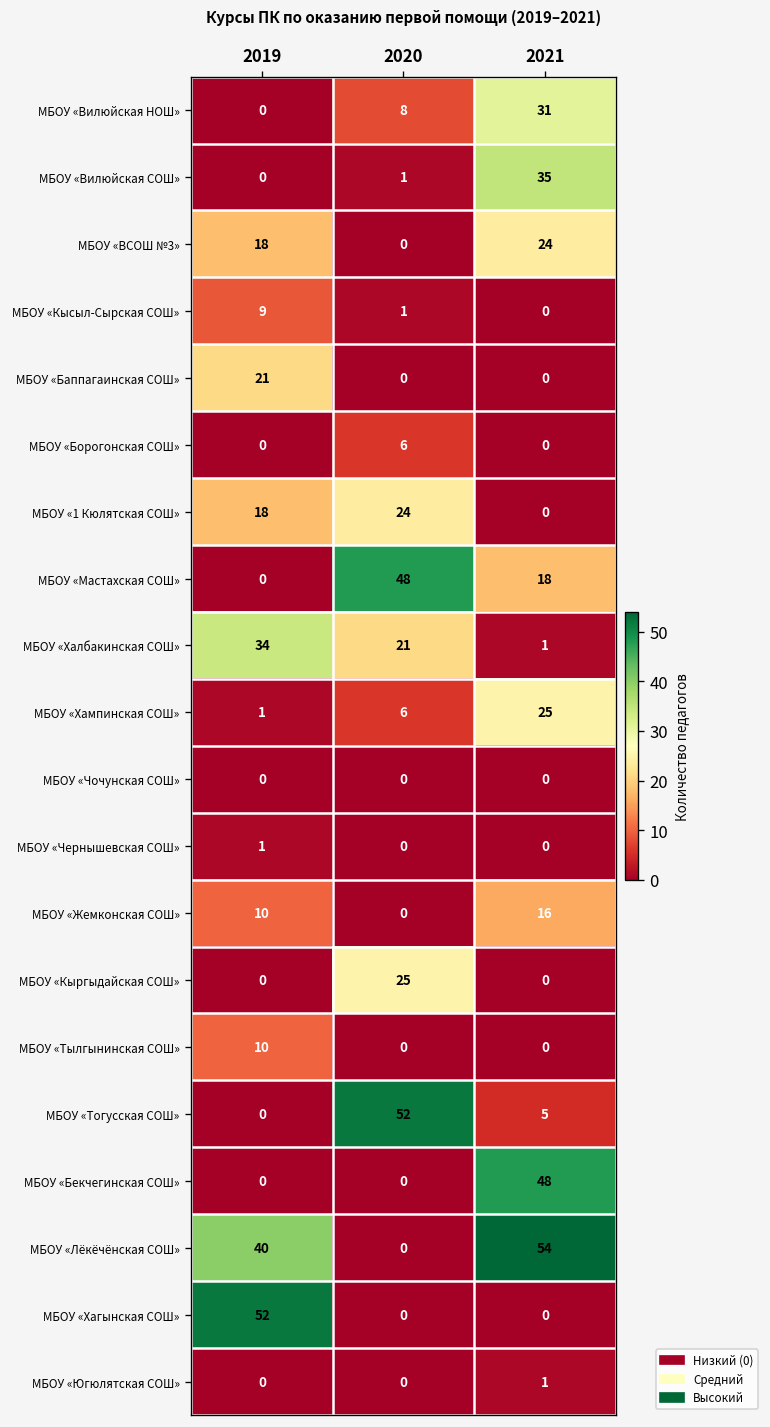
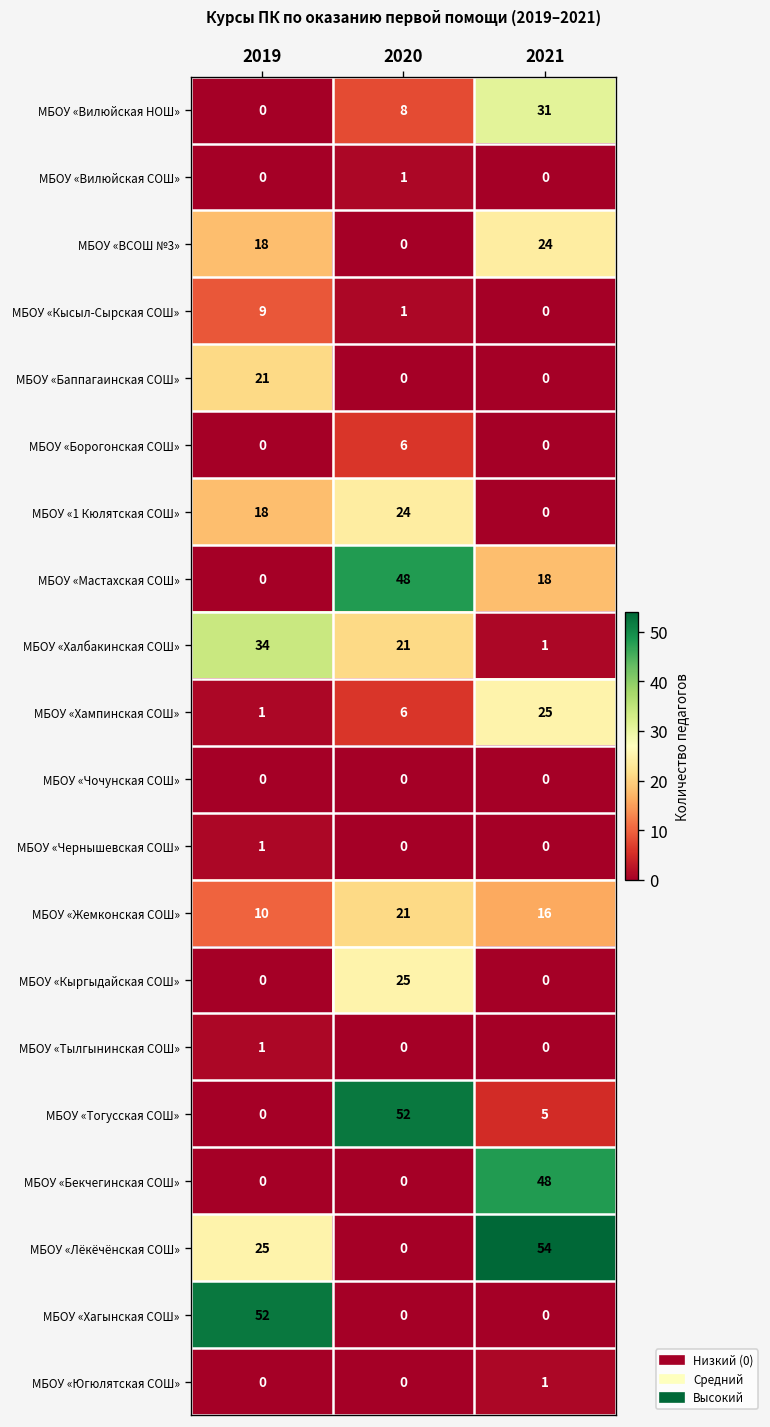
  {
    "МБОУ «Вилюйская НОШ»": {
      "2019": 0,
      "2020": 8,
      "2021": 31
    },
    "МБОУ «Вилюйская СОШ»": {
      "2019": 0,
      "2020": 1,
-     "2021": 35
+     "2021": 0
    },
    "МБОУ «ВСОШ №3»": {
      "2019": 18,
      "2020": 0,
      "2021": 24
    },
    "МБОУ «Кысыл-Сырская СОШ»": {
      "2019": 9,
      "2020": 1,
      "2021": 0
    },
    "МБОУ «Баппагаинская СОШ»": {
      "2019": 21,
      "2020": 0,
      "2021": 0
    },
    "МБОУ «Борогонская СОШ»": {
      "2019": 0,
      "2020": 6,
      "2021": 0
    },
    "МБОУ «1 Кюлятская СОШ»": {
      "2019": 18,
      "2020": 24,
      "2021": 0
    },
    "МБОУ «Мастахская СОШ»": {
      "2019": 0,
      "2020": 48,
      "2021": 18
    },
    "МБОУ «Халбакинская СОШ»": {
      "2019": 34,
      "2020": 21,
      "2021": 1
    },
    "МБОУ «Хампинская СОШ»": {
      "2019": 1,
      "2020": 6,
      "2021": 25
    },
    "МБОУ «Чочунская СОШ»": {
      "2019": 0,
      "2020": 0,
      "2021": 0
    },
    "МБОУ «Чернышевская СОШ»": {
      "2019": 1,
      "2020": 0,
      "2021": 0
    },
    "МБОУ «Жемконская СОШ»": {
      "2019": 10,
-     "2020": 0,
+     "2020": 21,
      "2021": 16
    },
    "МБОУ «Кыргыдайская СОШ»": {
      "2019": 0,
      "2020": 25,
      "2021": 0
    },
    "МБОУ «Тылгынинская СОШ»": {
-     "2019": 10,
+     "2019": 1,
      "2020": 0,
      "2021": 0
    },
    "МБОУ «Тогусская СОШ»": {
      "2019": 0,
      "2020": 52,
      "2021": 5
    },
    "МБОУ «Бекчегинская СОШ»": {
      "2019": 0,
      "2020": 0,
      "2021": 48
    },
    "МБОУ «Лёкёчёнская СОШ»": {
-     "2019": 40,
+     "2019": 25,
      "2020": 0,
      "2021": 54
    },
    "МБОУ «Хагынская СОШ»": {
      "2019": 52,
      "2020": 0,
      "2021": 0
    },
    "МБОУ «Югюлятская СОШ»": {
      "2019": 0,
      "2020": 0,
      "2021": 1
    }
  }
